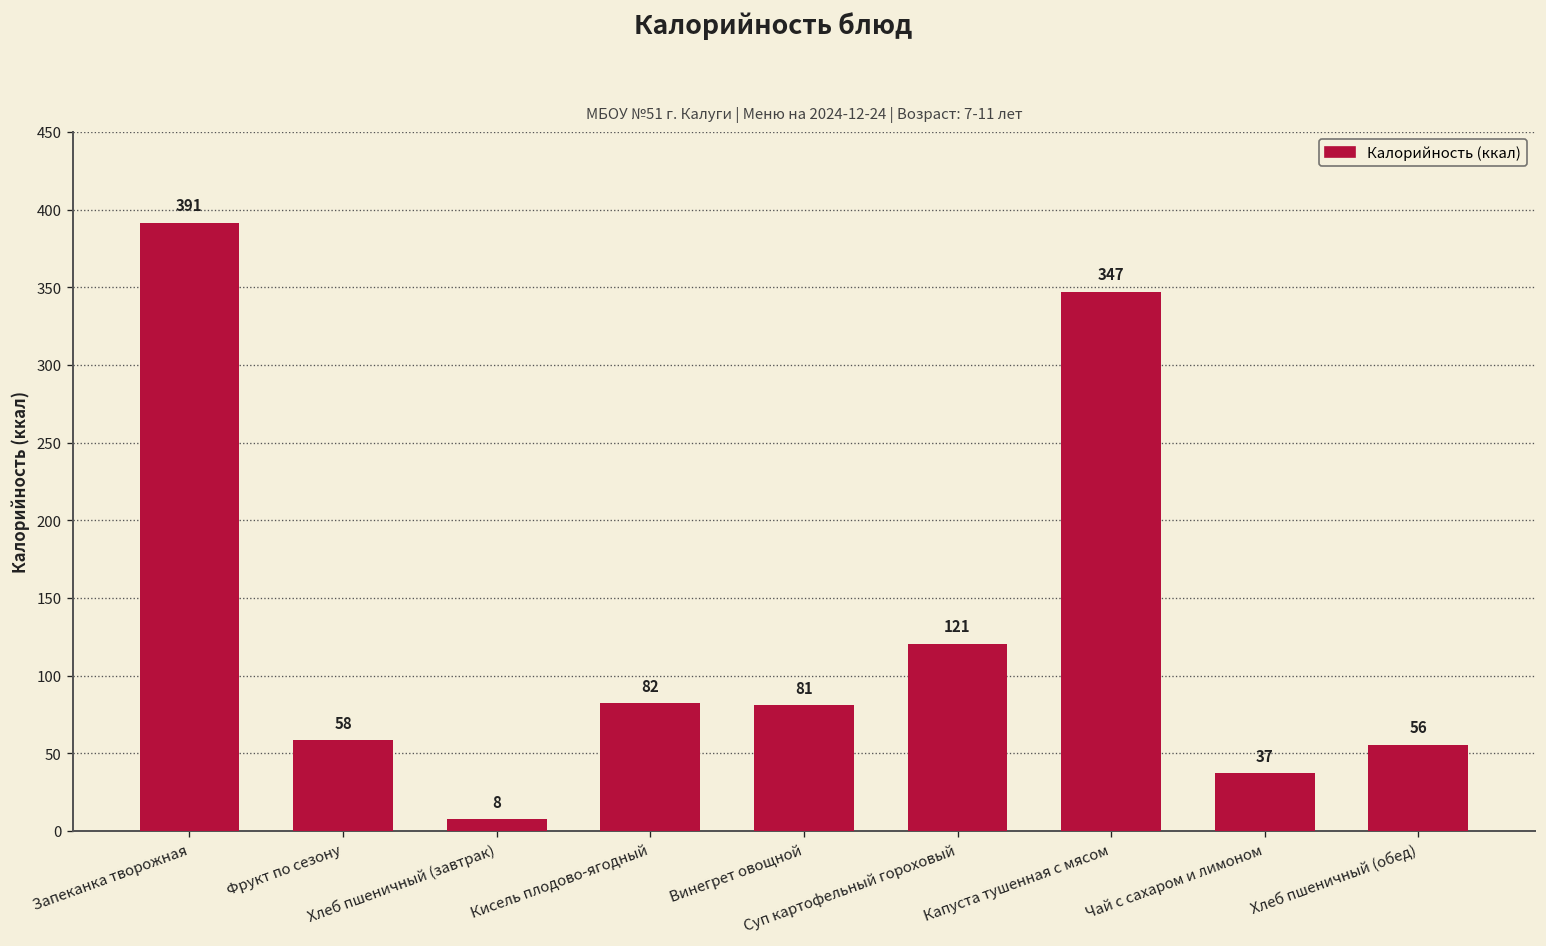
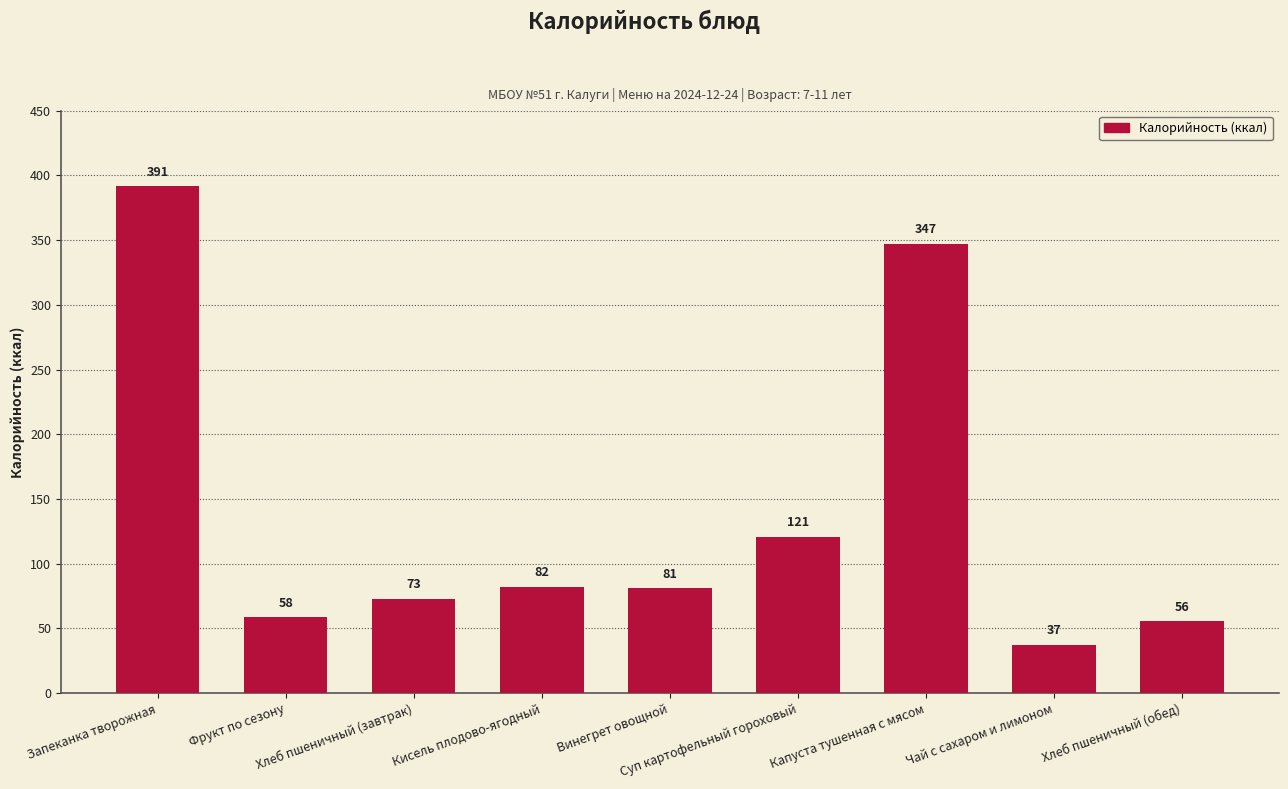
  {
    "Запеканка творожная": 391,
    "Фрукт по сезону": 58,
-   "Хлеб пшеничный (завтрак)": 8,
+   "Хлеб пшеничный (завтрак)": 73,
    "Кисель плодово-ягодный": 82,
    "Винегрет овощной": 81,
    "Суп картофельный гороховый": 121,
    "Капуста тушенная с мясом": 347,
    "Чай с сахаром и лимоном": 37,
    "Хлеб пшеничный (обед)": 56
  }
